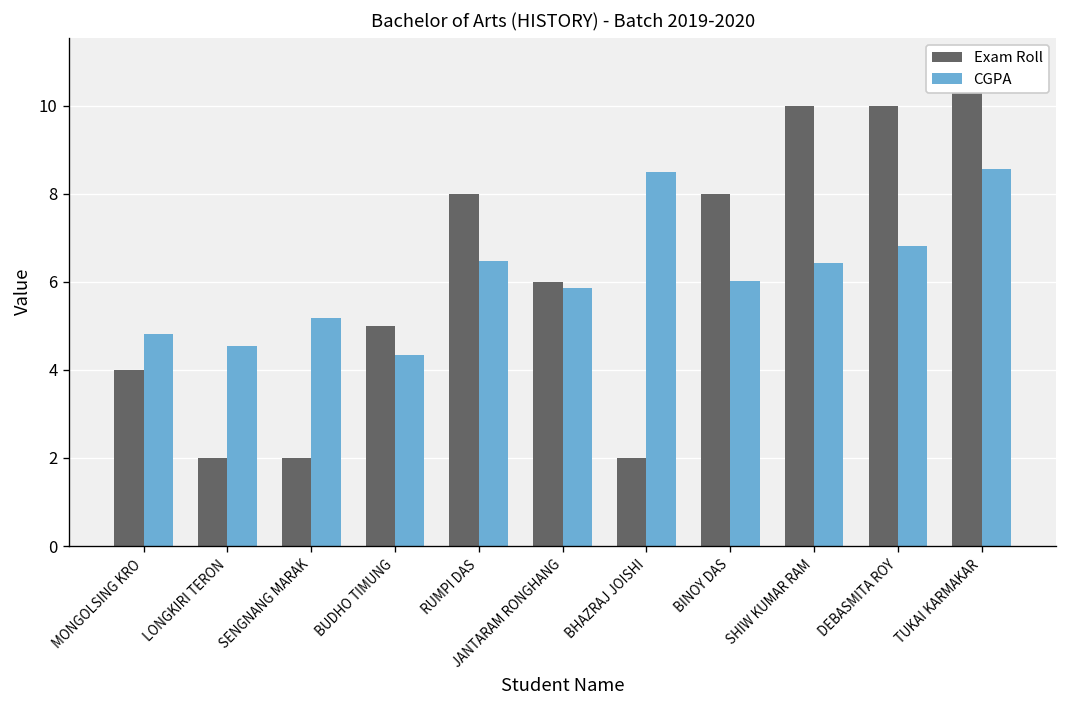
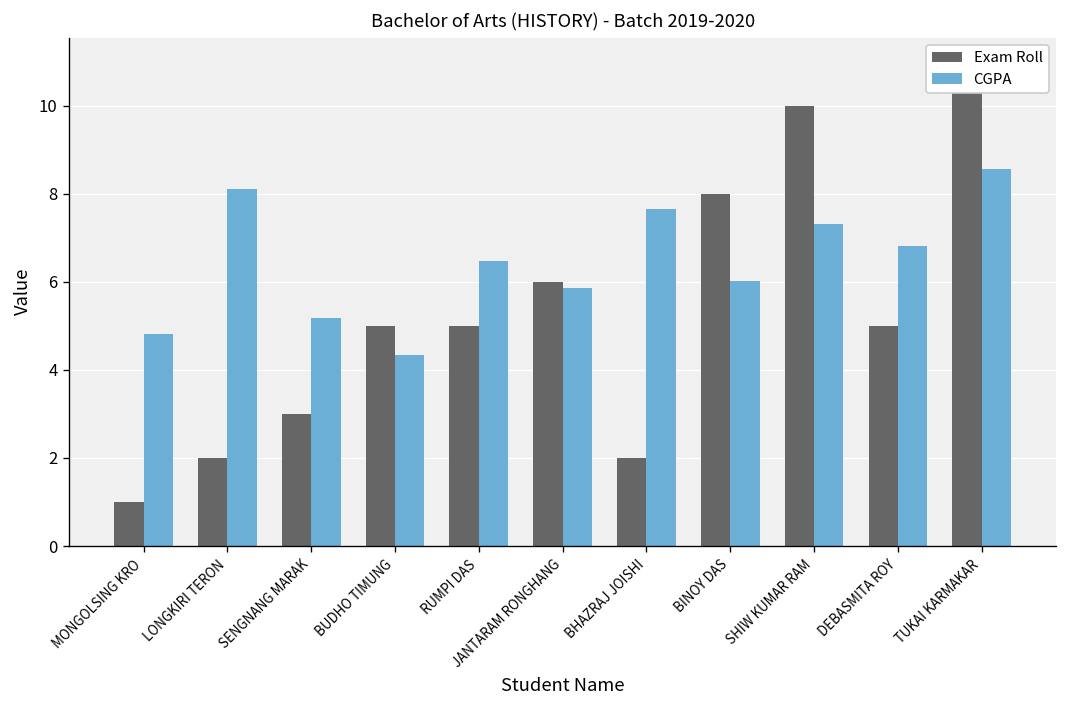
  {
    "Exam Roll": {
-     "MONGOLSING KRO": 4,
+     "MONGOLSING KRO": 1,
      "LONGKIRI TERON": 2,
-     "SENGNANG MARAK": 2,
+     "SENGNANG MARAK": 3,
      "BUDHO TIMUNG": 5,
-     "RUMPI DAS": 8,
+     "RUMPI DAS": 5,
      "JANTARAM RONGHANG": 6,
      "BHAZRAJ JOISHI": 2,
      "BINOY DAS": 8,
      "SHIW KUMAR RAM": 10,
-     "DEBASMITA ROY": 10
+     "DEBASMITA ROY": 5
    },
    "CGPA": {
      "MONGOLSING KRO": 4.8,
-     "LONGKIRI TERON": 4.6,
+     "LONGKIRI TERON": 8.1,
      "SENGNANG MARAK": 5.2,
      "BUDHO TIMUNG": 4.4,
      "RUMPI DAS": 6.5,
      "JANTARAM RONGHANG": 5.9,
-     "BHAZRAJ JOISHI": 8.5,
+     "BHAZRAJ JOISHI": 7.7,
      "BINOY DAS": 6.0,
-     "SHIW KUMAR RAM": 6.4,
+     "SHIW KUMAR RAM": 7.3,
      "DEBASMITA ROY": 6.8,
      "TUKAI KARMAKAR": 8.6
    }
  }
